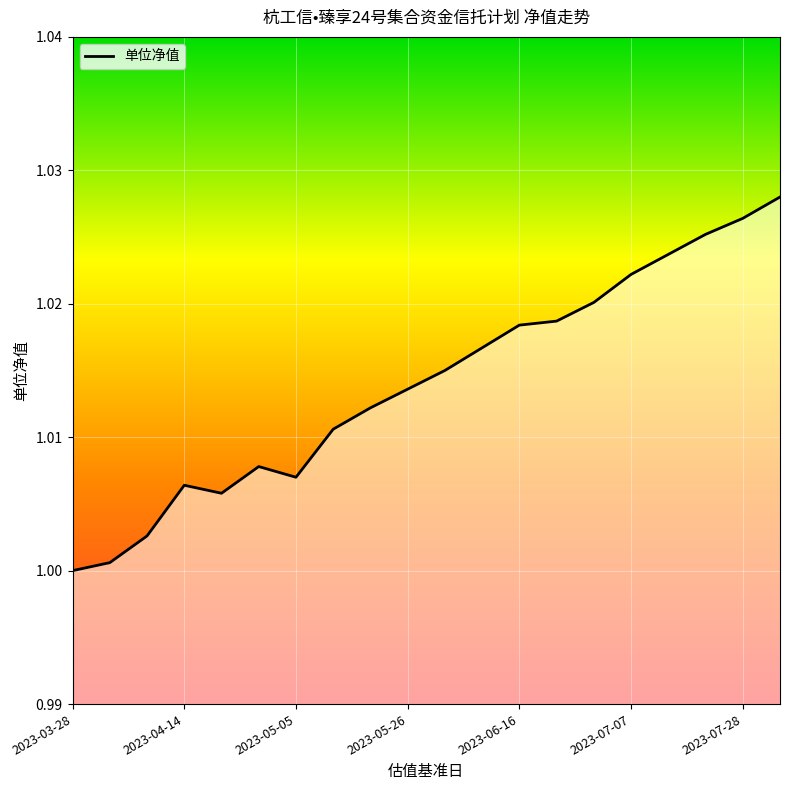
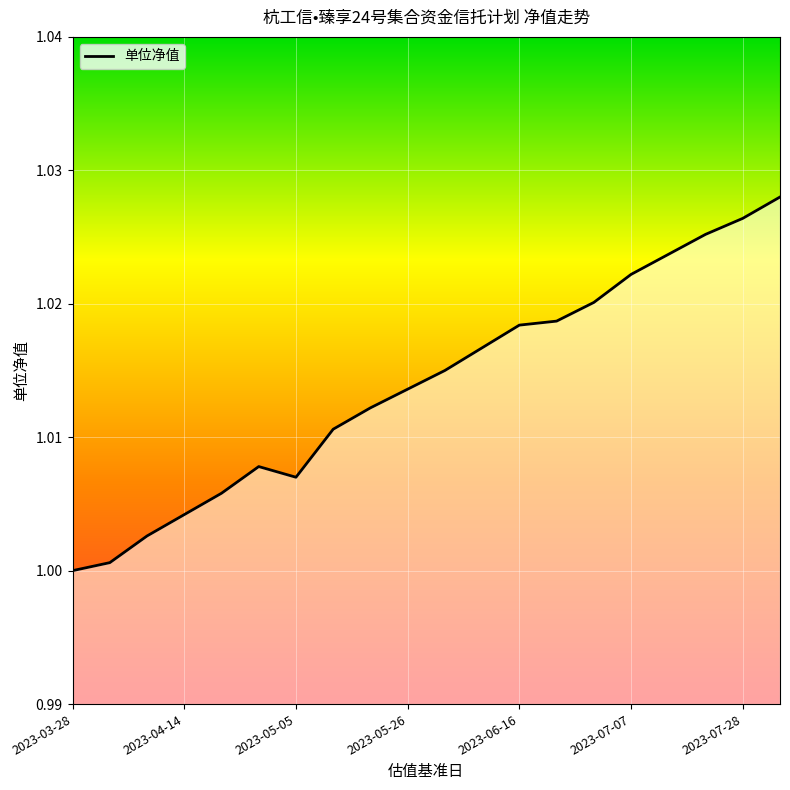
  {
    "2023-03-28": 1.0000,
-   "2023-04-14": 1.0064,
+   "2023-04-14": 1.0042,
    "2023-05-05": 1.0070,
    "2023-05-26": 1.0136,
    "2023-06-16": 1.0184,
    "2023-07-07": 1.0222,
    "2023-07-28": 1.0264
  }
